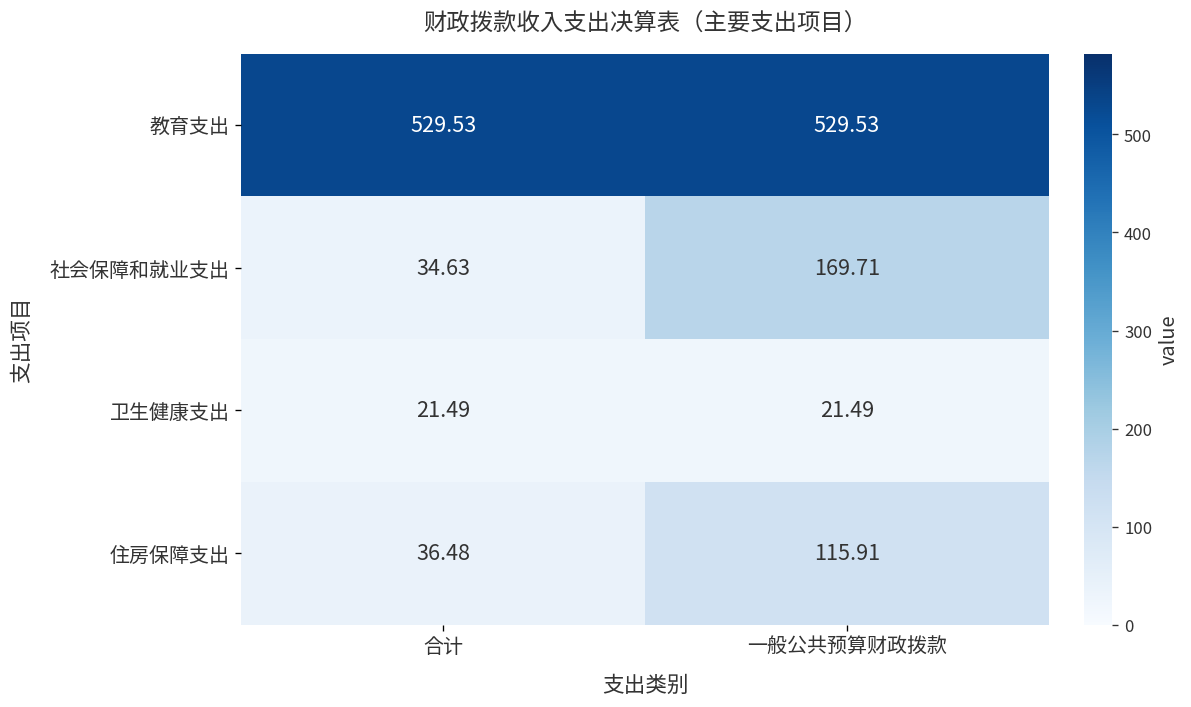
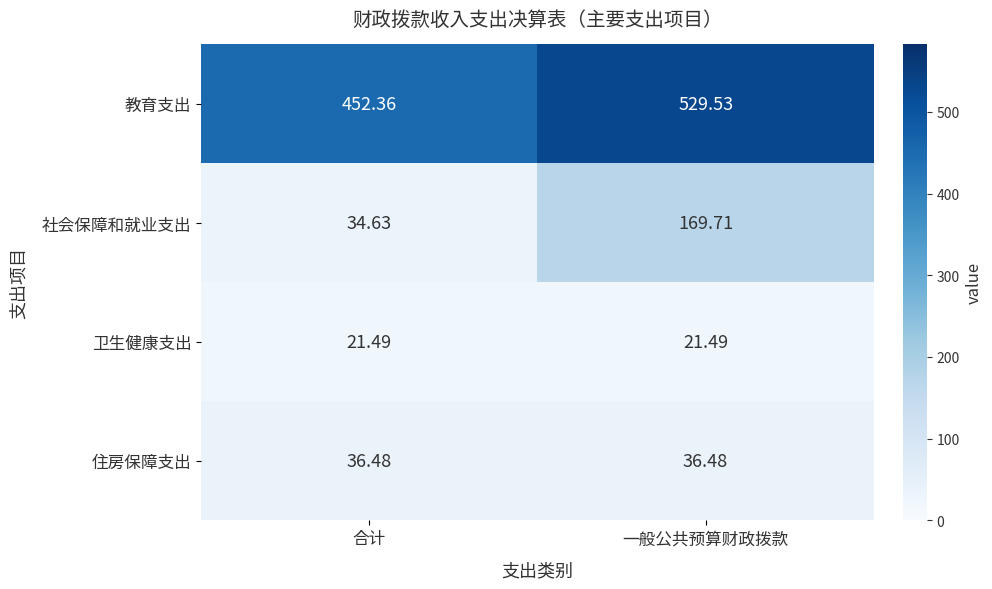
  {
    "教育支出": {
-     "合计": 529.53,
+     "合计": 452.36,
      "一般公共预算财政拨款": 529.53
    },
    "社会保障和就业支出": {
      "合计": 34.63,
      "一般公共预算财政拨款": 169.71
    },
    "卫生健康支出": {
      "合计": 21.49,
      "一般公共预算财政拨款": 21.49
    },
    "住房保障支出": {
      "合计": 36.48,
-     "一般公共预算财政拨款": 115.91
+     "一般公共预算财政拨款": 36.48
    }
  }
